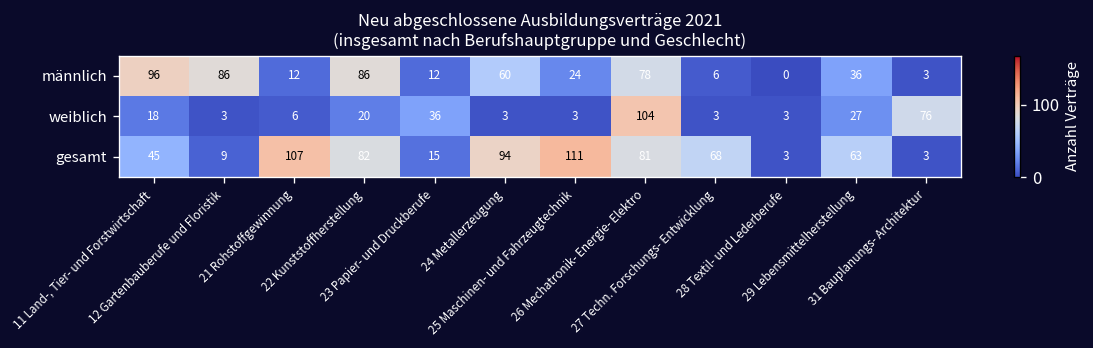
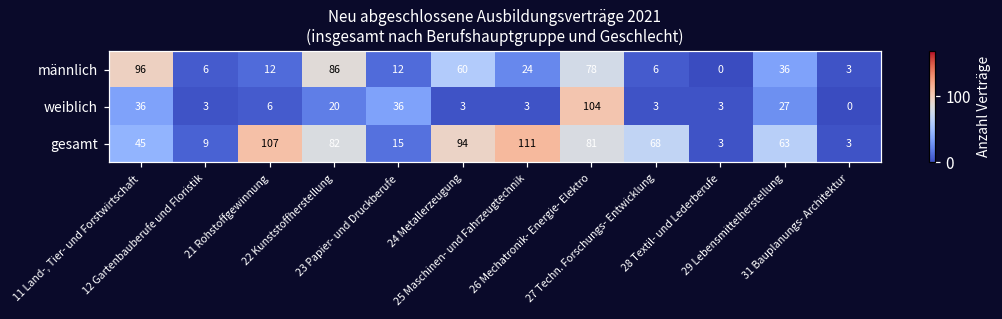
  {
    "männlich": {
      "11 Land-, Tier- und Forstwirtschaft": 96,
-     "12 Gartenbauberufe und Floristik": 86,
+     "12 Gartenbauberufe und Floristik": 6,
      "21 Rohstoffgewinnung": 12,
      "22 Kunststoffherstellung": 86,
      "23 Papier- und Druckberufe": 12,
      "24 Metallerzeugung": 60,
      "25 Maschinen- und Fahrzeugtechnik": 24,
      "27 Techn. Forschungs- Entwicklung": 6,
      "28 Textil- und Lederberufe": 0,
      "29 Lebensmittelherstellung": 36,
      "31 Bauplanungs- Architektur": 3
    },
    "weiblich": {
-     "11 Land-, Tier- und Forstwirtschaft": 18,
+     "11 Land-, Tier- und Forstwirtschaft": 36,
      "12 Gartenbauberufe und Floristik": 3,
      "21 Rohstoffgewinnung": 6,
      "22 Kunststoffherstellung": 20,
      "23 Papier- und Druckberufe": 36,
      "24 Metallerzeugung": 3,
      "25 Maschinen- und Fahrzeugtechnik": 3,
      "26 Mechatronik- Energie- Elektro": 104,
      "27 Techn. Forschungs- Entwicklung": 3,
      "28 Textil- und Lederberufe": 3,
      "29 Lebensmittelherstellung": 27,
-     "31 Bauplanungs- Architektur": 76
+     "31 Bauplanungs- Architektur": 0
    },
    "gesamt": {
      "11 Land-, Tier- und Forstwirtschaft": 45,
      "12 Gartenbauberufe und Floristik": 9,
      "21 Rohstoffgewinnung": 107,
      "23 Papier- und Druckberufe": 15,
      "24 Metallerzeugung": 94,
      "25 Maschinen- und Fahrzeugtechnik": 111,
      "27 Techn. Forschungs- Entwicklung": 68,
      "28 Textil- und Lederberufe": 3,
      "29 Lebensmittelherstellung": 63,
      "31 Bauplanungs- Architektur": 3
    }
  }
